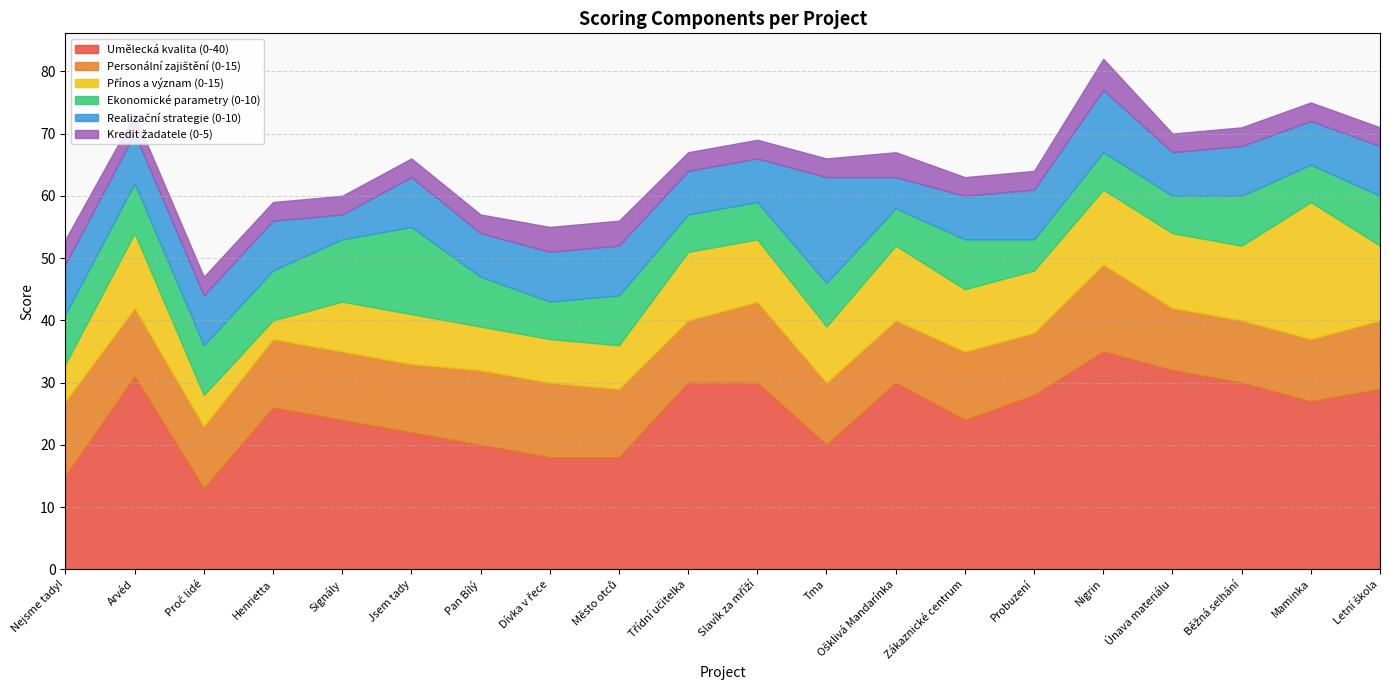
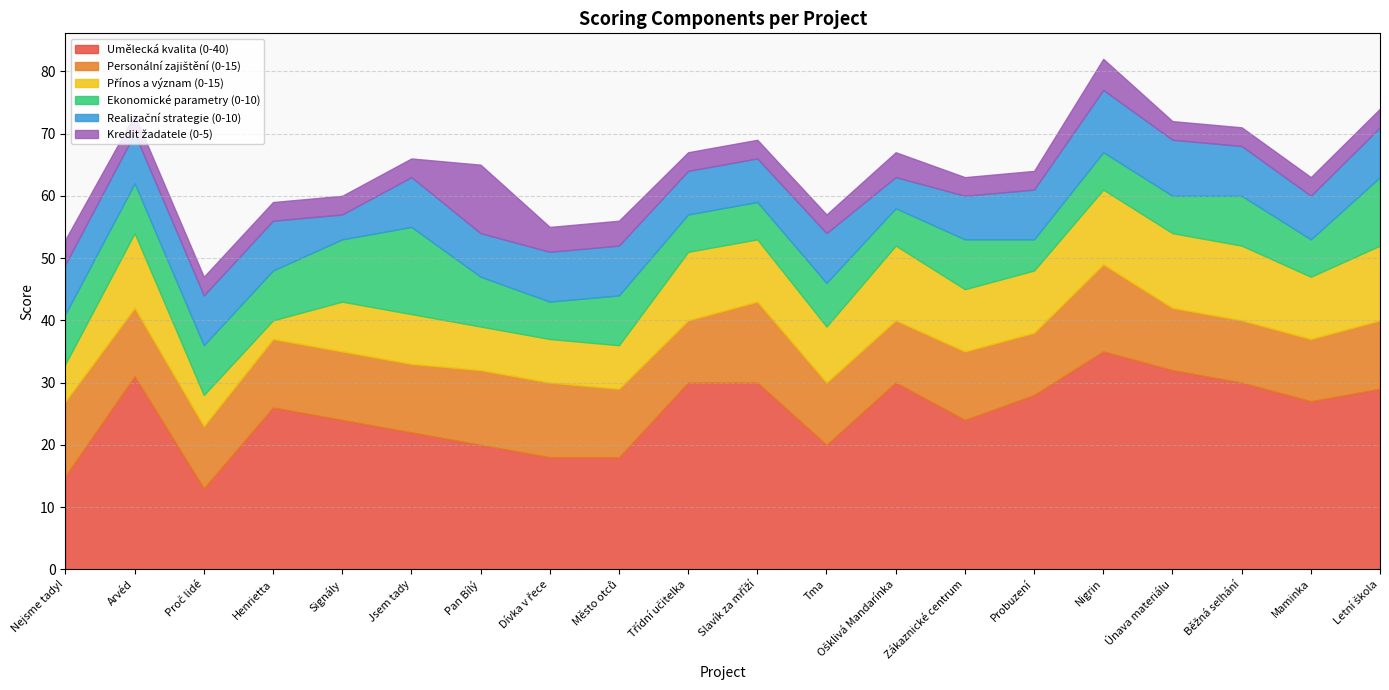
  {
    "Přínos a význam (0-15)": {
      "Nejsme tady!": 6,
      "Arvéd": 12,
      "Proč lidé": 5,
      "Henrietta": 3,
      "Signály": 8,
      "Jsem tady": 8,
      "Pan Bílý": 7,
      "Dívka v řece": 7,
      "Město otců": 7,
      "Třídní učitelka": 11,
      "Slavík za mříží": 10,
      "Tma": 9,
      "Ošklivá Mandarínka": 12,
      "Zákaznické centrum": 10,
      "Probuzení": 10,
      "Nigrin": 12,
      "Únava materiálu": 12,
      "Běžná selhání": 12,
-     "Maminka": 22,
+     "Maminka": 10,
      "Letní škola": 12
    },
    "Ekonomické parametry (0-10)": {
      "Nejsme tady!": 8,
      "Arvéd": 8,
      "Proč lidé": 8,
      "Henrietta": 8,
      "Signály": 10,
      "Jsem tady": 14,
      "Pan Bílý": 8,
      "Dívka v řece": 6,
      "Město otců": 8,
      "Třídní učitelka": 6,
      "Slavík za mříží": 6,
      "Tma": 7,
      "Ošklivá Mandarínka": 6,
      "Zákaznické centrum": 8,
      "Probuzení": 5,
      "Nigrin": 6,
      "Únava materiálu": 6,
      "Běžná selhání": 8,
      "Maminka": 6,
-     "Letní škola": 8
+     "Letní škola": 11
    },
    "Realizační strategie (0-10)": {
      "Nejsme tady!": 8,
      "Proč lidé": 8,
      "Henrietta": 8,
      "Signály": 4,
      "Jsem tady": 8,
      "Pan Bílý": 7,
      "Dívka v řece": 8,
      "Město otců": 8,
      "Třídní učitelka": 7,
      "Slavík za mříží": 7,
-     "Tma": 17,
+     "Tma": 8,
      "Ošklivá Mandarínka": 5,
      "Zákaznické centrum": 7,
      "Probuzení": 8,
      "Nigrin": 10,
-     "Únava materiálu": 7,
+     "Únava materiálu": 9,
      "Běžná selhání": 8,
      "Maminka": 7,
      "Letní škola": 8
    },
    "Kredit žadatele (0-5)": {
      "Nejsme tady!": 4,
      "Proč lidé": 3,
      "Henrietta": 3,
      "Signály": 3,
      "Jsem tady": 3,
-     "Pan Bílý": 3,
+     "Pan Bílý": 11,
      "Dívka v řece": 4,
      "Město otců": 4,
      "Třídní učitelka": 3,
      "Slavík za mříží": 3,
      "Tma": 3,
      "Ošklivá Mandarínka": 4,
      "Zákaznické centrum": 3,
      "Probuzení": 3,
      "Nigrin": 5,
      "Únava materiálu": 3,
      "Běžná selhání": 3,
      "Maminka": 3,
      "Letní škola": 3
    }
  }
